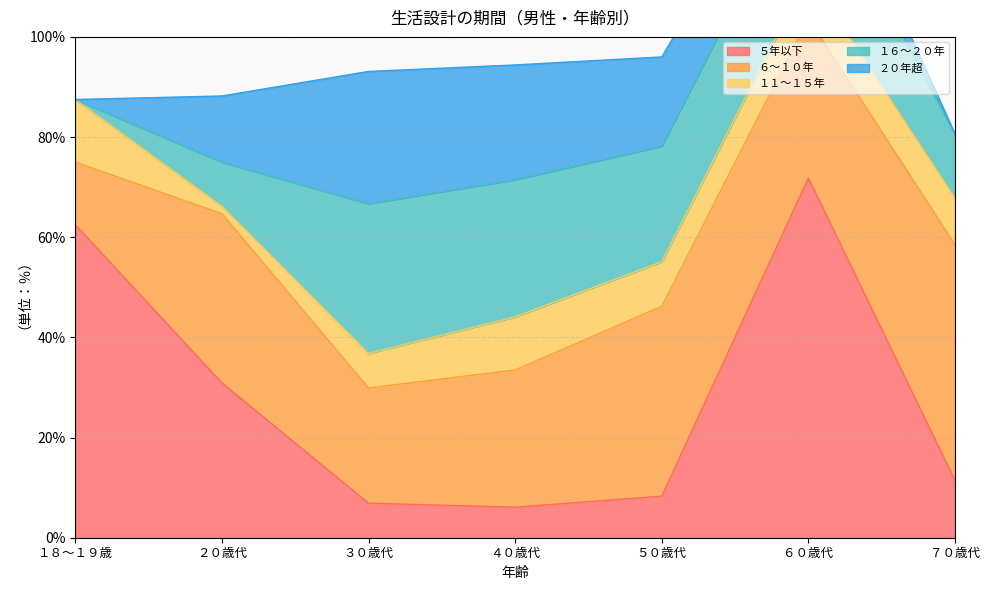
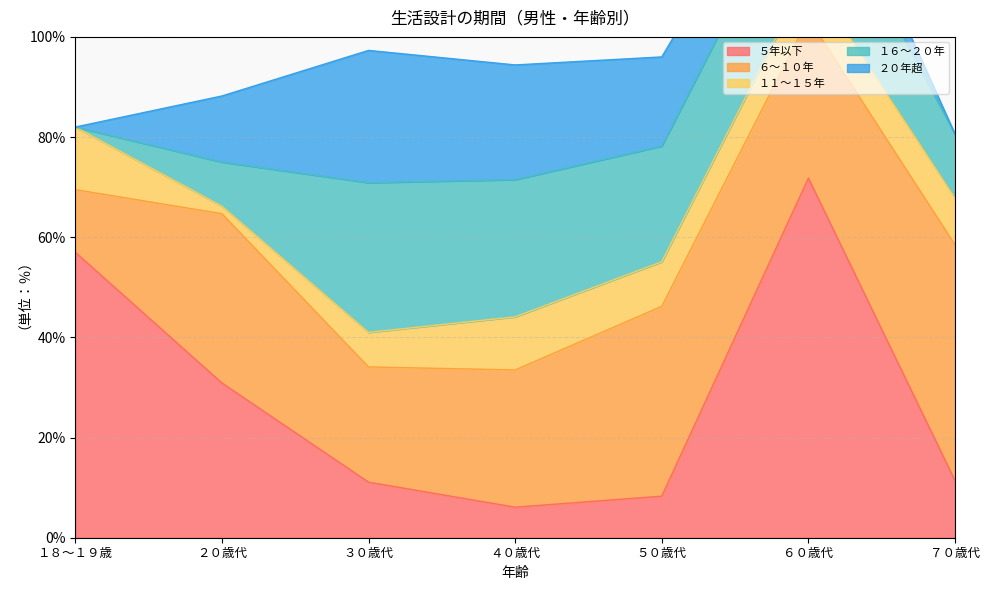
  {
    "５年以下": {
-     "１８～１９歳": "63%",
+     "１８～１９歳": "57%",
      "２０歳代": "31%",
-     "３０歳代": "7%",
+     "３０歳代": "11%",
      "４０歳代": "6%",
      "５０歳代": "8%",
      "６０歳代": "72%",
      "７０歳代": "11%"
    }
  }
